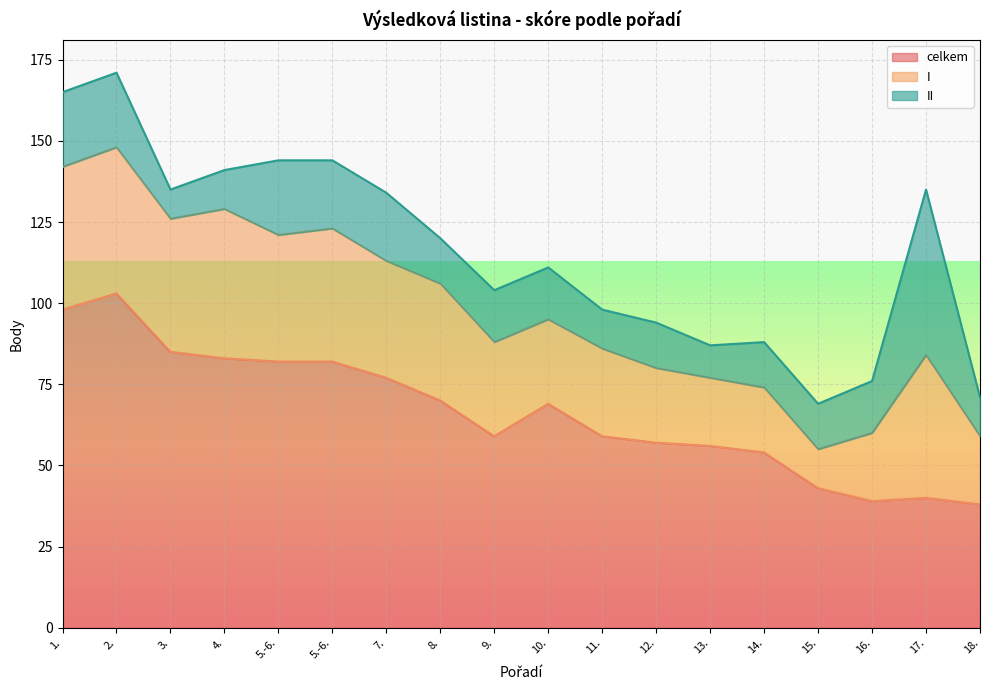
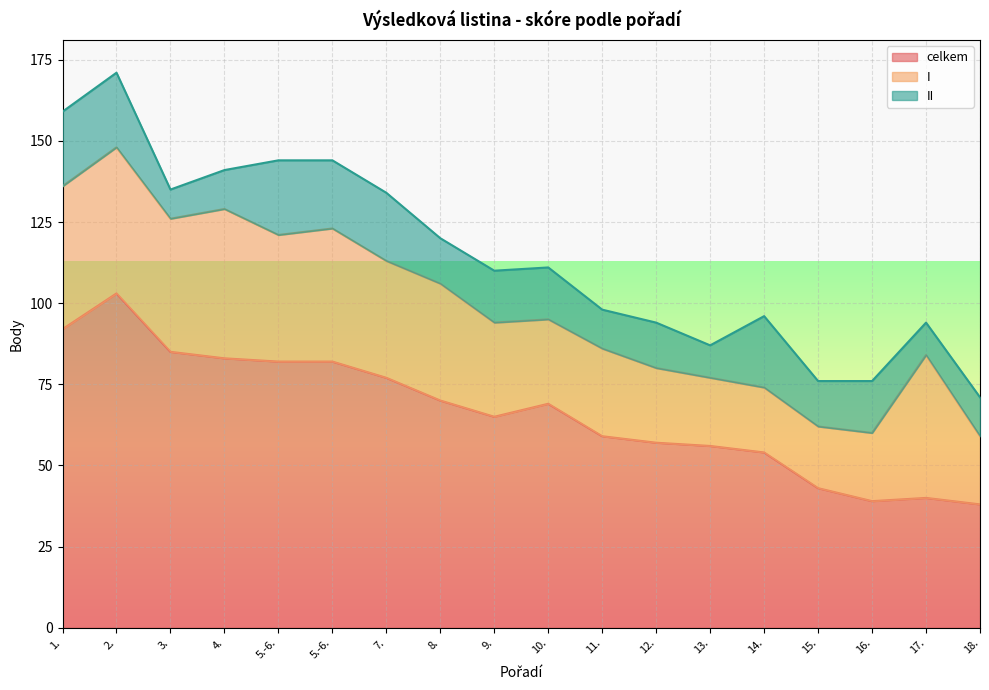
  {
    "celkem": {
-     "1.": 98,
+     "1.": 92,
      "2.": 103,
      "3.": 85,
      "4.": 83,
      "7.": 77,
      "8.": 70,
-     "9.": 59,
+     "9.": 65,
      "10.": 69,
      "11.": 59,
      "12.": 57,
      "13.": 56,
      "14.": 54,
      "15.": 43,
      "16.": 39,
      "17.": 40,
      "18.": 38
    },
    "I": {
      "1.": 44,
      "2.": 45,
      "3.": 41,
      "4.": 46,
      "7.": 36,
      "8.": 36,
      "9.": 29,
      "10.": 26,
      "11.": 27,
      "12.": 23,
      "13.": 21,
      "14.": 20,
-     "15.": 12,
+     "15.": 19,
      "16.": 21,
      "17.": 44,
      "18.": 21
    },
    "II": {
      "1.": 23,
      "2.": 23,
      "3.": 9,
      "4.": 12,
      "7.": 21,
      "8.": 14,
      "9.": 16,
      "10.": 16,
      "11.": 12,
      "12.": 14,
      "13.": 10,
-     "14.": 14,
+     "14.": 22,
      "15.": 14,
      "16.": 16,
-     "17.": 51,
+     "17.": 10,
      "18.": 12
    }
  }
